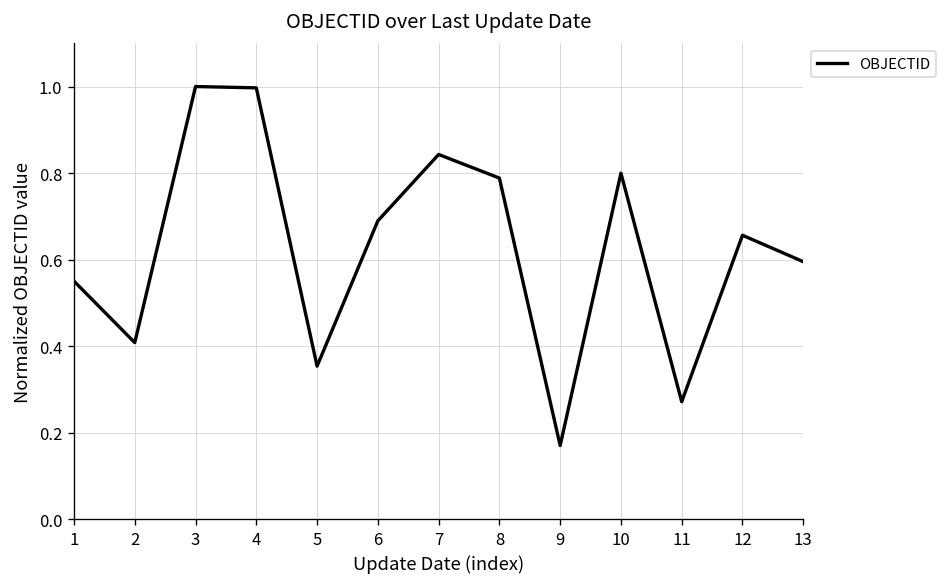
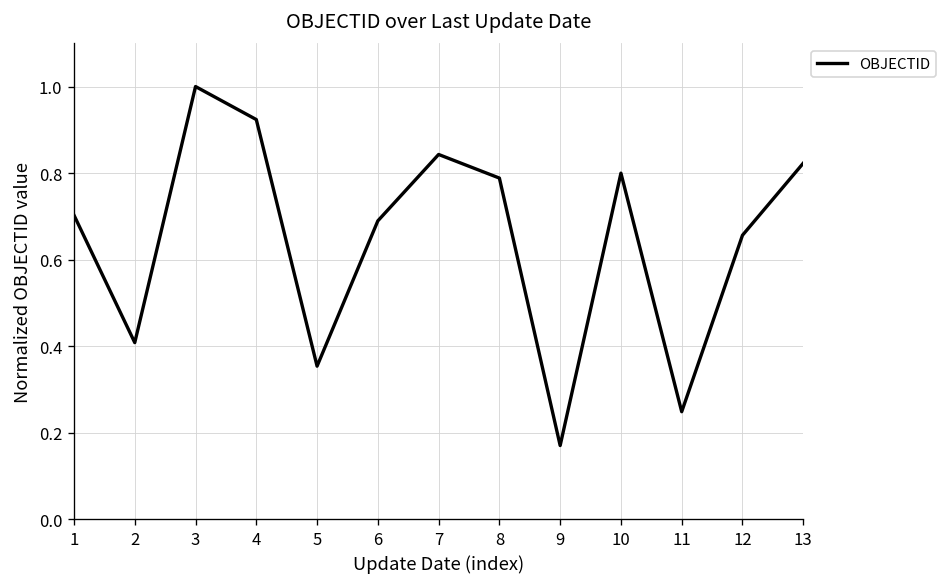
  {
-   "1": 0.55,
+   "1": 0.70,
    "2": 0.41,
    "3": 1.00,
-   "4": 1.00,
+   "4": 0.92,
    "5": 0.35,
    "6": 0.69,
    "7": 0.84,
    "8": 0.79,
    "9": 0.17,
    "10": 0.80,
-   "11": 0.27,
+   "11": 0.25,
    "12": 0.66,
-   "13": 0.60
+   "13": 0.82
  }
